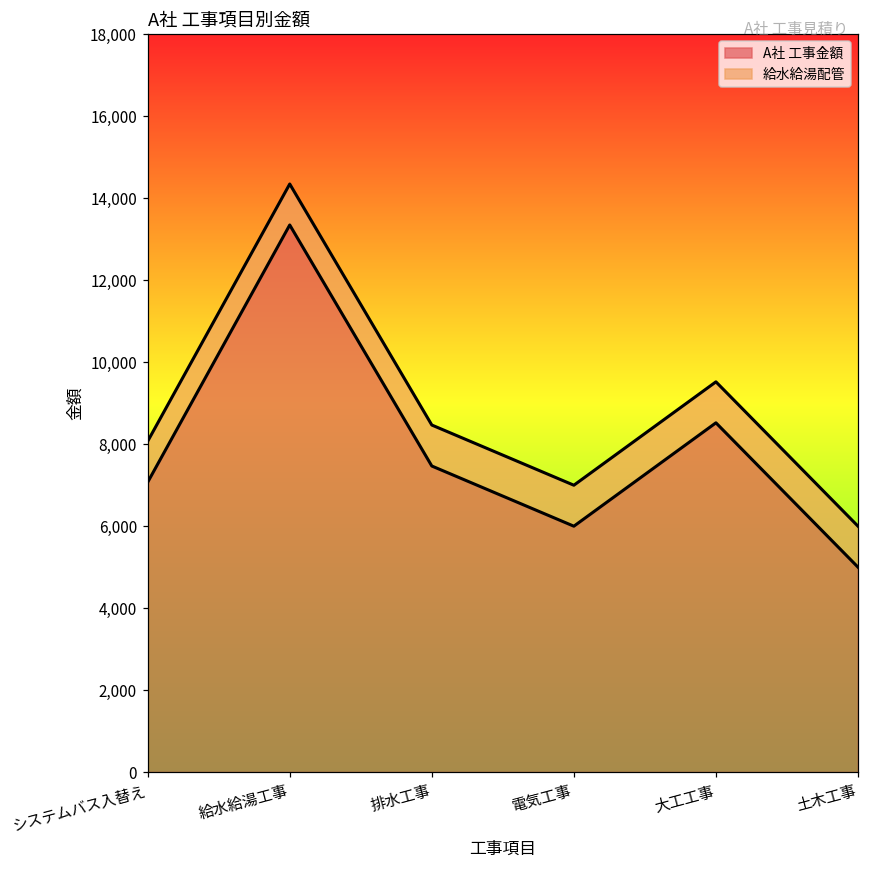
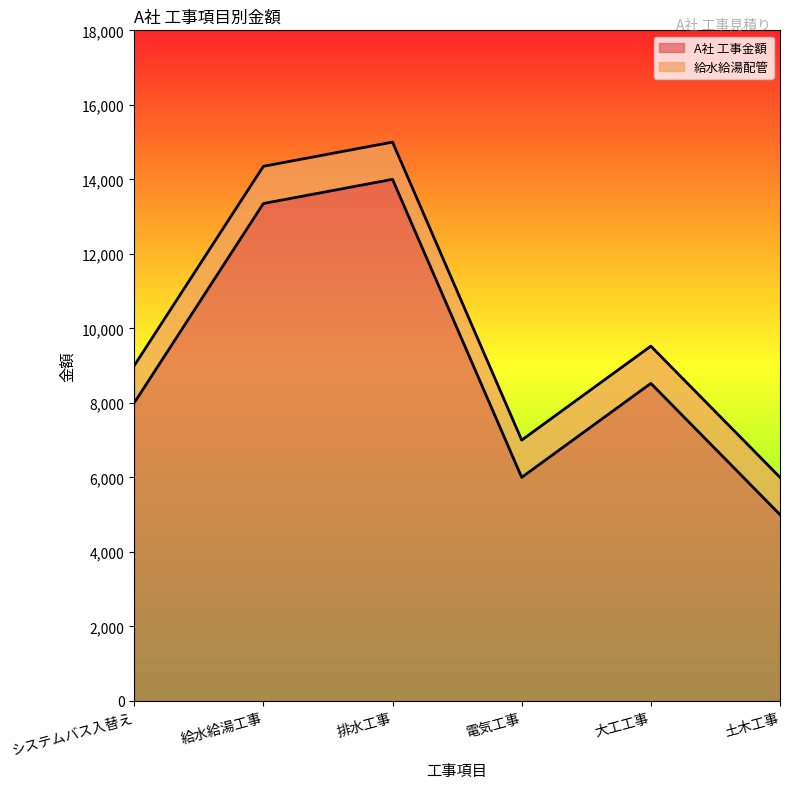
  {
    "A社 工事金額": {
-     "システムバス入替え": "7,100",
+     "システムバス入替え": "8,000",
      "給水給湯工事": "13,400",
-     "排水工事": "7,500",
+     "排水工事": "14,000",
      "電気工事": "6,000",
      "大工工事": "8,500",
      "土木工事": "5,000"
    },
    "給水給湯配管": {
      "システムバス入替え": "1,000",
      "給水給湯工事": "1,000",
      "排水工事": "1,000",
      "電気工事": "1,000",
      "大工工事": "1,000",
      "土木工事": "1,000"
    }
  }
